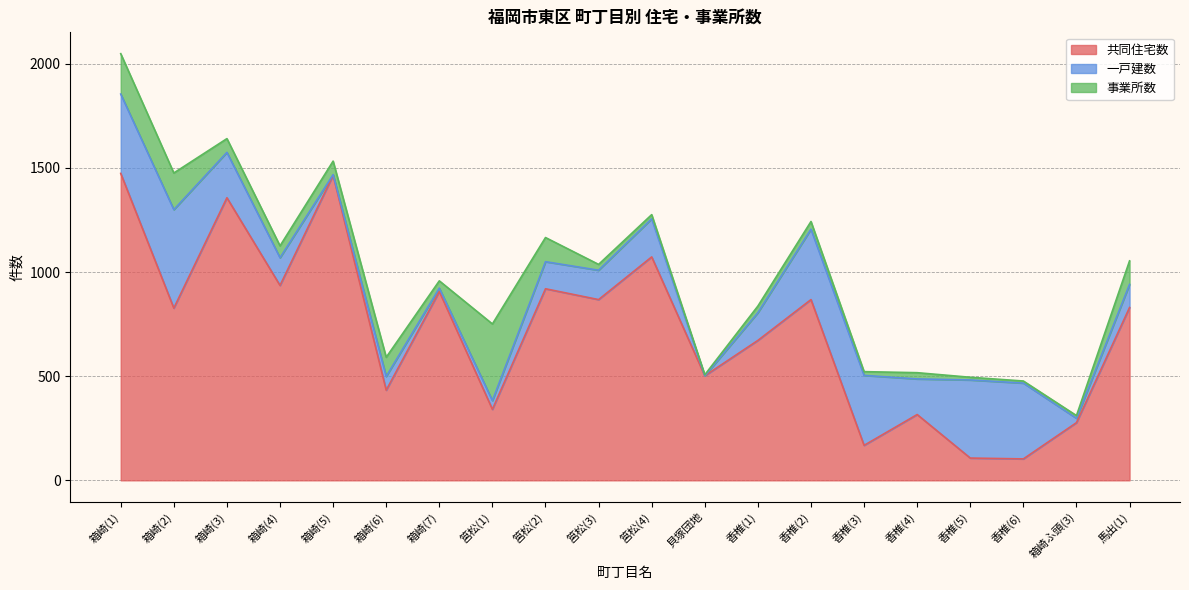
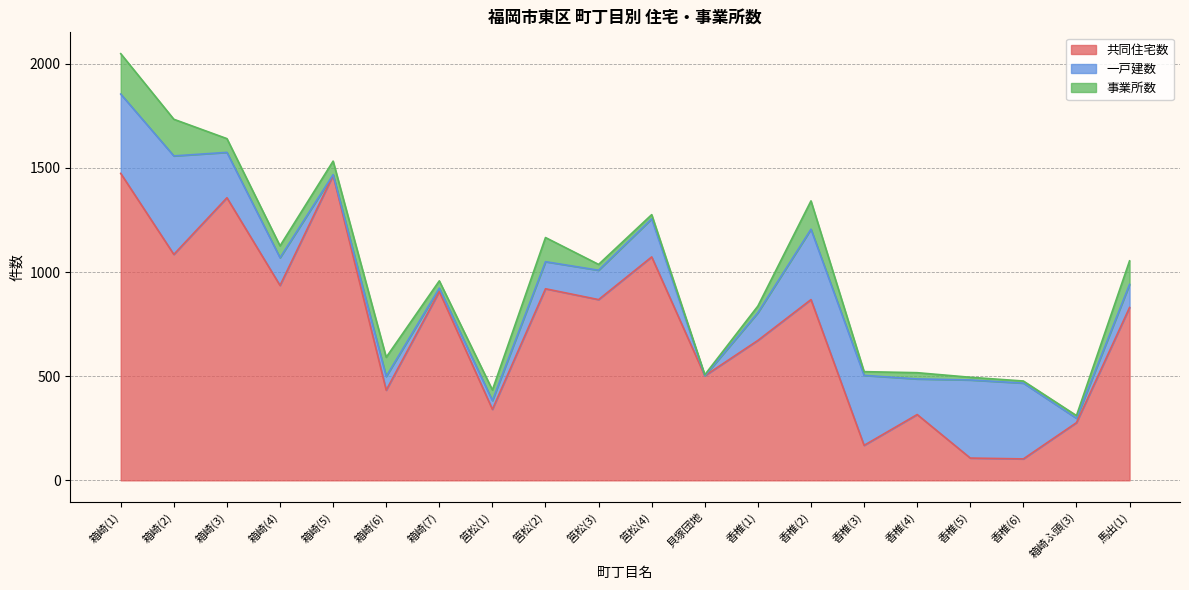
  {
    "共同住宅数": {
      "箱崎(1)": 1470,
-     "箱崎(2)": 830,
+     "箱崎(2)": 1090,
      "箱崎(3)": 1360,
      "箱崎(4)": 940,
      "箱崎(6)": 430,
      "箱崎(7)": 910,
      "筥松(1)": 340,
      "筥松(2)": 920,
      "筥松(3)": 870,
      "筥松(4)": 1070,
      "香椎(1)": 670,
      "香椎(2)": 870,
      "香椎(3)": 170,
      "香椎(4)": 320,
      "香椎(5)": 110,
      "香椎(6)": 100,
      "箱崎ふ頭(3)": 280,
      "馬出(1)": 830
    },
    "一戸建数": {
      "箱崎(1)": 380,
      "箱崎(2)": 470,
      "箱崎(3)": 220,
      "箱崎(4)": 130,
      "箱崎(6)": 70,
      "箱崎(7)": 20,
      "筥松(1)": 40,
      "筥松(2)": 130,
      "筥松(3)": 140,
      "筥松(4)": 180,
      "香椎(1)": 130,
      "香椎(2)": 340,
      "香椎(3)": 340,
      "香椎(4)": 170,
      "香椎(5)": 380,
      "箱崎ふ頭(3)": 20,
      "馬出(1)": 110
    },
    "事業所数": {
      "箱崎(1)": 190,
      "箱崎(2)": 180,
      "箱崎(3)": 70,
      "箱崎(4)": 60,
      "箱崎(5)": 70,
      "箱崎(6)": 90,
      "箱崎(7)": 40,
-     "筥松(1)": 370,
+     "筥松(1)": 50,
      "筥松(2)": 120,
      "筥松(3)": 30,
      "筥松(4)": 20,
      "香椎(1)": 30,
-     "香椎(2)": 40,
+     "香椎(2)": 140,
      "香椎(3)": 20,
      "香椎(4)": 30,
      "香椎(5)": 10,
      "箱崎ふ頭(3)": 10,
      "馬出(1)": 110
    }
  }
